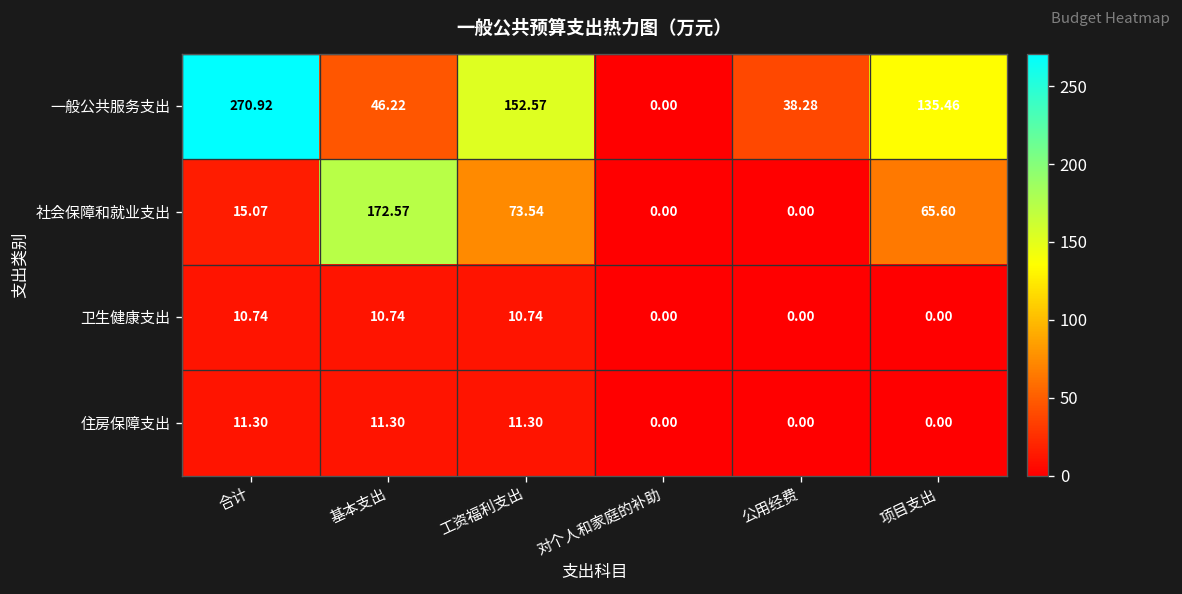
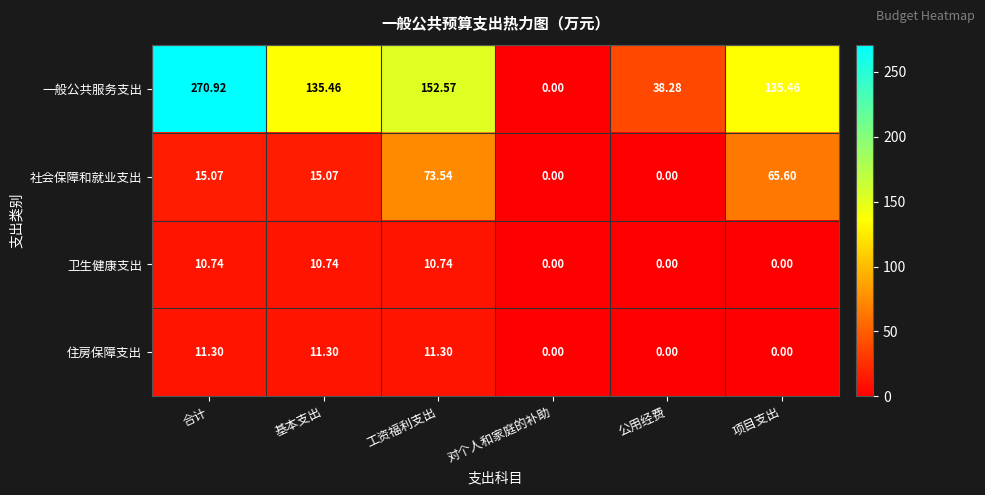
  {
    "一般公共服务支出": {
      "合计": 270.92,
-     "基本支出": 46.22,
+     "基本支出": 135.46,
      "工资福利支出": 152.57,
      "对个人和家庭的补助": 0.00,
      "公用经费": 38.28,
      "项目支出": 135.46
    },
    "社会保障和就业支出": {
      "合计": 15.07,
-     "基本支出": 172.57,
+     "基本支出": 15.07,
      "工资福利支出": 73.54,
      "对个人和家庭的补助": 0.00,
      "公用经费": 0.00,
      "项目支出": 65.60
    },
    "卫生健康支出": {
      "合计": 10.74,
      "基本支出": 10.74,
      "工资福利支出": 10.74,
      "对个人和家庭的补助": 0.00,
      "公用经费": 0.00,
      "项目支出": 0.00
    },
    "住房保障支出": {
      "合计": 11.30,
      "基本支出": 11.30,
      "工资福利支出": 11.30,
      "对个人和家庭的补助": 0.00,
      "公用经费": 0.00,
      "项目支出": 0.00
    }
  }
